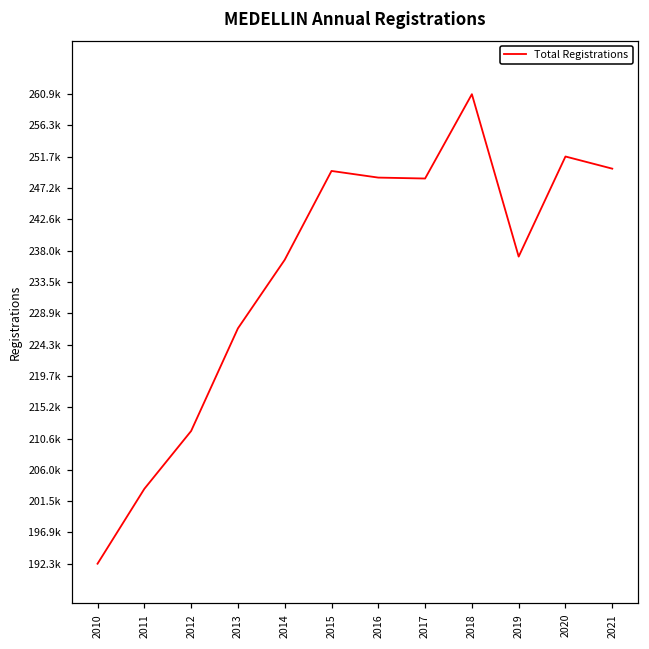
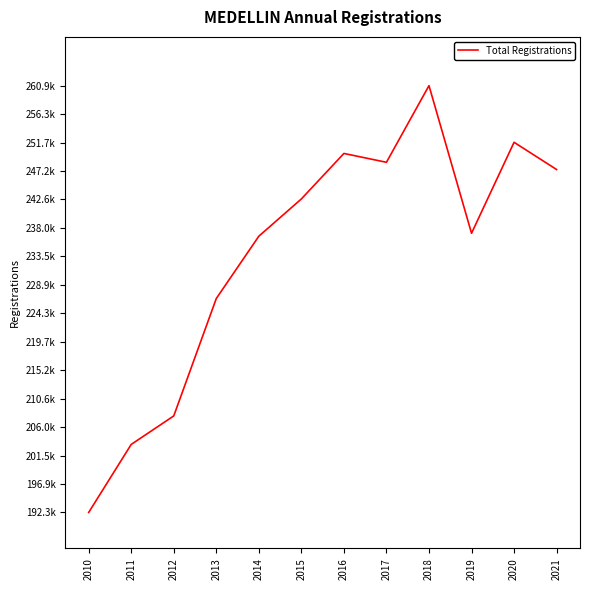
  {
    "2010": 192000,
    "2011": 203000,
-   "2012": 212000,
+   "2012": 208000,
    "2013": 227000,
    "2014": 237000,
-   "2015": 250000,
-   "2016": 249000,
+   "2015": 243000,
+   "2016": 250000,
    "2017": 249000,
    "2018": 261000,
    "2019": 237000,
    "2020": 252000,
-   "2021": 250000
+   "2021": 247000
  }
